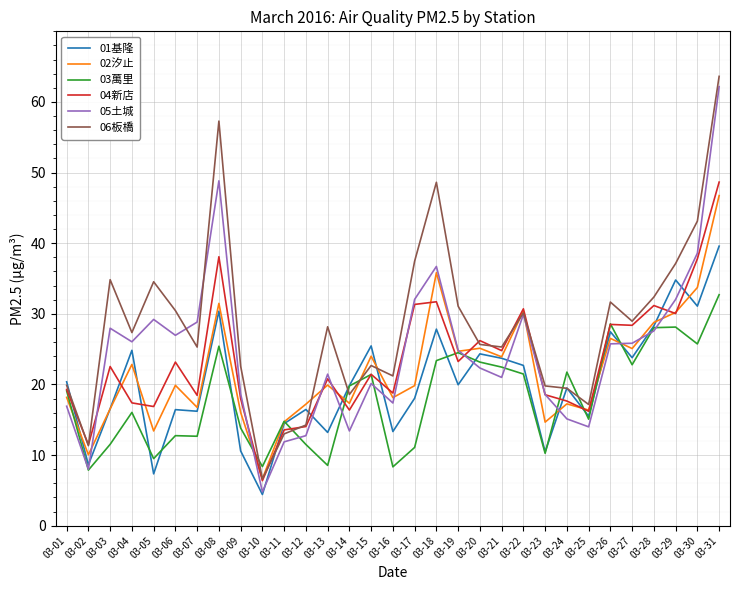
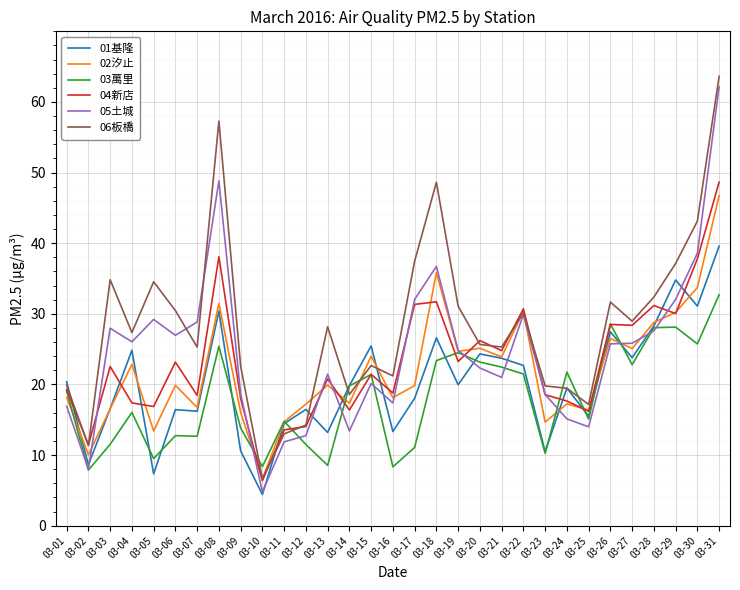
  {
    "01基隆": {
      "03-01": 20,
      "03-02": 9,
      "03-04": 25,
      "03-05": 7,
      "03-06": 16,
      "03-07": 16,
      "03-08": 30,
      "03-09": 11,
      "03-10": 4,
      "03-12": 16,
      "03-13": 13,
      "03-15": 25,
      "03-16": 13,
      "03-17": 18,
-     "03-18": 28,
+     "03-18": 27,
      "03-19": 20,
      "03-20": 24,
      "03-22": 23,
      "03-25": 16,
      "03-26": 27,
      "03-27": 24,
      "03-29": 35,
      "03-30": 31,
      "03-31": 40
    },
    "02汐止": {
      "03-01": 18,
      "03-02": 10,
      "03-04": 23,
      "03-05": 13,
      "03-06": 20,
      "03-07": 17,
      "03-08": 31,
      "03-09": 16,
      "03-12": 17,
      "03-13": 20,
      "03-14": 17,
      "03-15": 24,
      "03-16": 18,
      "03-17": 20,
      "03-18": 36,
      "03-20": 25,
      "03-23": 15,
      "03-24": 17,
      "03-26": 27,
      "03-27": 25,
      "03-28": 29,
      "03-30": 34,
      "03-31": 47
    },
    "03萬里": {
      "03-03": 12,
      "03-04": 16,
      "03-05": 10,
      "03-06": 13,
      "03-07": 13,
      "03-08": 25,
      "03-09": 14,
      "03-10": 8,
      "03-12": 12,
      "03-13": 9,
      "03-16": 8,
      "03-17": 11,
      "03-18": 23,
      "03-20": 23,
      "03-21": 22,
      "03-22": 21,
      "03-24": 22,
      "03-25": 15,
      "03-27": 23,
      "03-29": 28,
      "03-30": 26,
      "03-31": 33
    },
    "04新店": {
      "03-03": 23,
      "03-04": 17,
      "03-05": 17,
      "03-06": 23,
      "03-07": 18,
      "03-08": 38,
      "03-09": 18,
      "03-11": 14,
      "03-13": 21,
      "03-14": 16,
      "03-16": 19,
      "03-17": 31,
      "03-18": 32,
      "03-19": 23,
      "03-20": 26,
      "03-21": 25,
      "03-24": 18,
      "03-27": 28,
      "03-28": 31,
      "03-30": 38,
      "03-31": 49
    },
    "05土城": {
      "03-01": 17,
      "03-03": 28,
      "03-04": 26,
      "03-05": 29,
      "03-06": 27,
      "03-07": 29,
      "03-08": 49,
      "03-09": 19,
      "03-10": 5,
      "03-11": 12,
      "03-12": 13,
      "03-13": 21,
      "03-14": 13,
      "03-15": 20,
      "03-16": 17,
      "03-17": 32,
      "03-18": 37,
      "03-20": 22,
      "03-21": 21,
      "03-24": 15,
      "03-25": 14,
      "03-26": 26,
      "03-27": 26,
      "03-28": 28,
      "03-29": 32,
      "03-30": 39,
      "03-31": 62
    },
    "06板橋": {
      "03-01": 20,
      "03-03": 35,
      "03-04": 27,
      "03-05": 35,
      "03-06": 30,
      "03-07": 25,
      "03-08": 57,
      "03-09": 23,
      "03-11": 13,
      "03-13": 28,
      "03-14": 19,
      "03-15": 23,
      "03-16": 21,
      "03-17": 37,
      "03-18": 49,
      "03-19": 31,
      "03-20": 26,
      "03-21": 25,
      "03-23": 20,
      "03-25": 17,
      "03-26": 32,
      "03-27": 29,
      "03-28": 32,
      "03-29": 37,
      "03-30": 43,
      "03-31": 64
    }
  }
